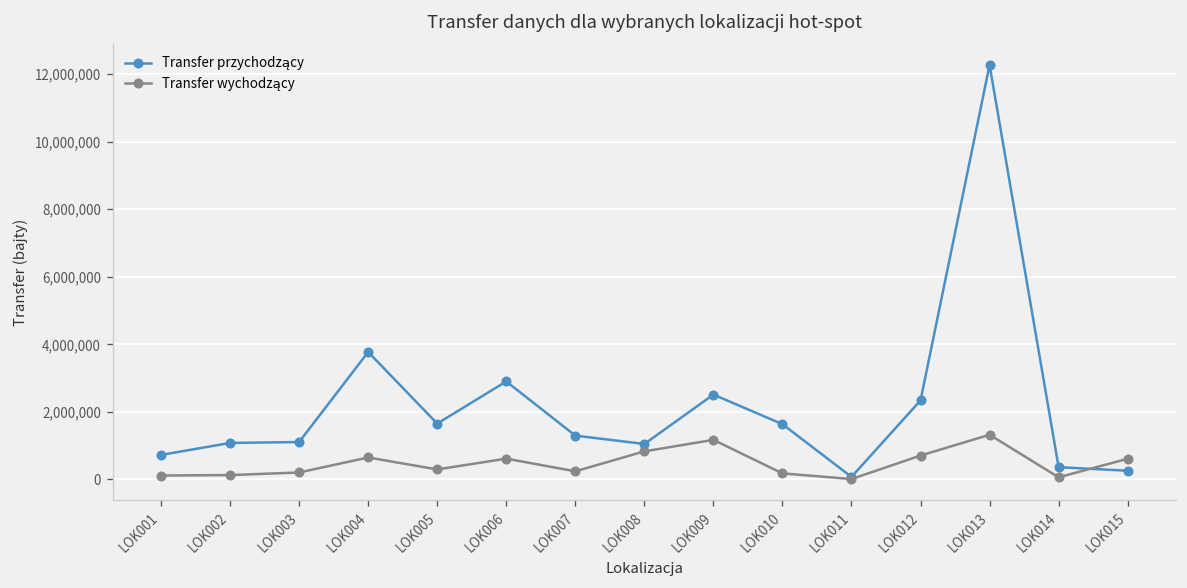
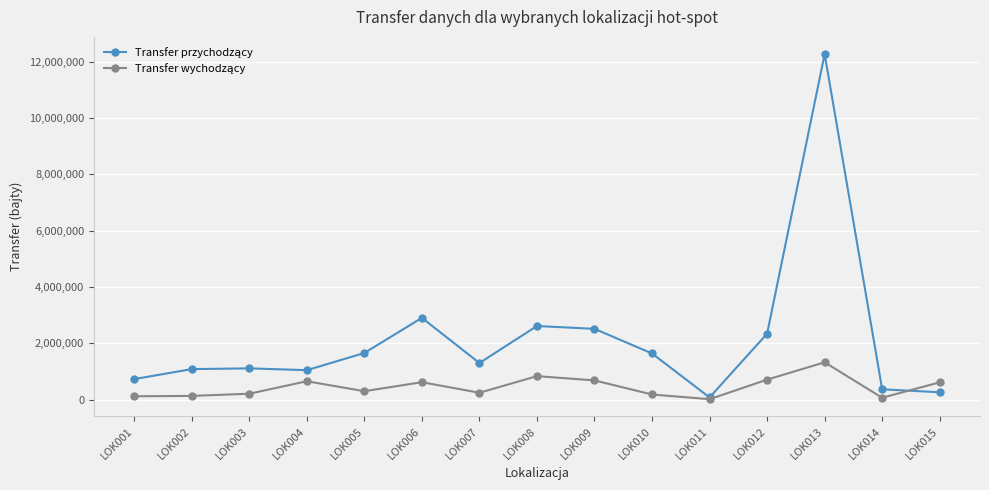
  {
    "Transfer przychodzący": {
      "LOK001": "700,000",
      "LOK002": "1,100,000",
      "LOK003": "1,100,000",
-     "LOK004": "3,800,000",
+     "LOK004": "1,000,000",
      "LOK005": "1,700,000",
      "LOK006": "2,900,000",
      "LOK007": "1,300,000",
-     "LOK008": "1,000,000",
+     "LOK008": "2,600,000",
      "LOK009": "2,500,000",
      "LOK010": "1,600,000",
      "LOK012": "2,300,000",
      "LOK013": "12,300,000",
      "LOK014": "400,000",
      "LOK015": "300,000"
    },
    "Transfer wychodzący": {
      "LOK001": "100,000",
      "LOK002": "100,000",
      "LOK003": "200,000",
      "LOK004": "600,000",
      "LOK005": "300,000",
      "LOK006": "600,000",
      "LOK007": "200,000",
      "LOK008": "800,000",
-     "LOK009": "1,200,000",
+     "LOK009": "700,000",
      "LOK010": "200,000",
      "LOK012": "700,000",
      "LOK013": "1,300,000",
      "LOK014": "100,000",
      "LOK015": "600,000"
    }
  }
